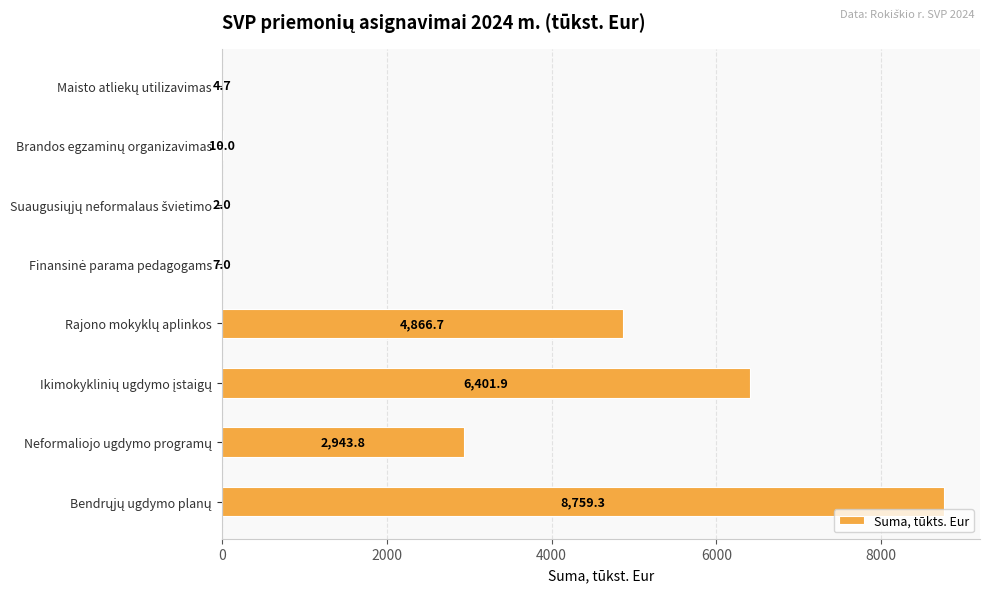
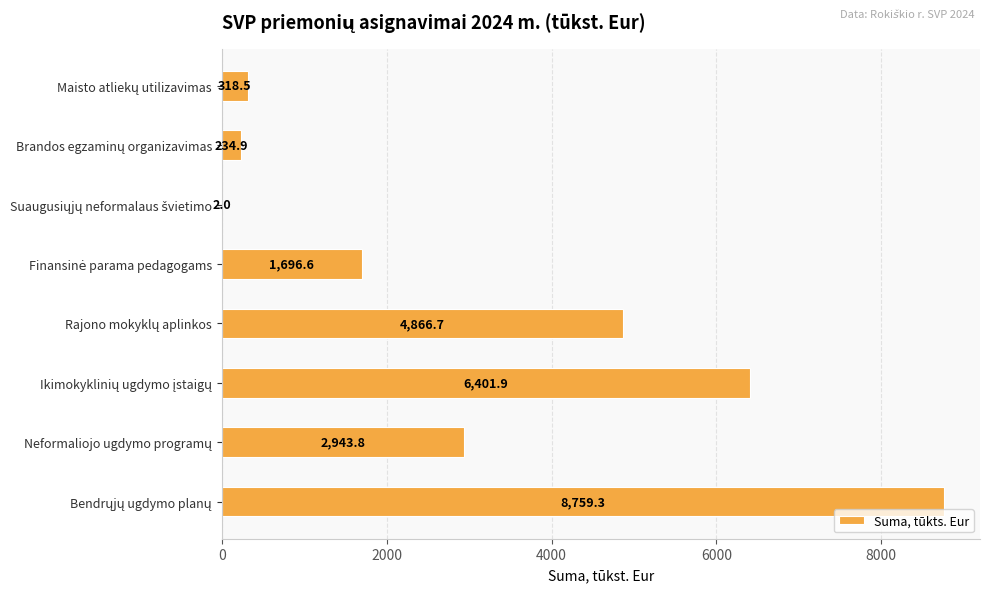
  {
-   "Maisto atliekų utilizavimas": "4.7",
-   "Brandos egzaminų organizavimas": "10.0",
+   "Maisto atliekų utilizavimas": "318.5",
+   "Brandos egzaminų organizavimas": "234.9",
    "Suaugusiųjų neformalaus švietimo": "2.0",
-   "Finansinė parama pedagogams": "7.0",
+   "Finansinė parama pedagogams": "1,696.6",
    "Rajono mokyklų aplinkos": "4,866.7",
    "Ikimokyklinių ugdymo įstaigų": "6,401.9",
    "Neformaliojo ugdymo programų": "2,943.8",
    "Bendrųjų ugdymo planų": "8,759.3"
  }
